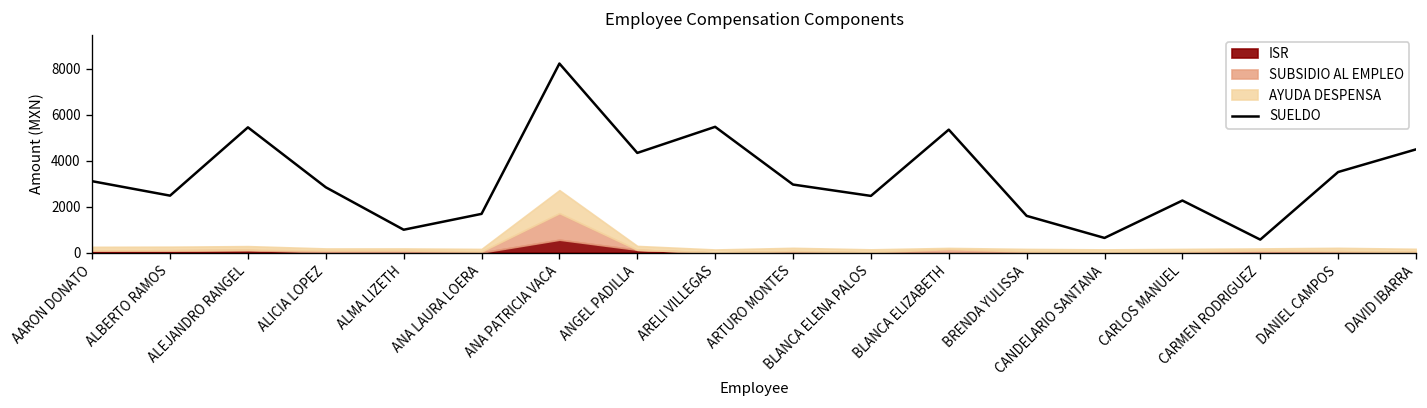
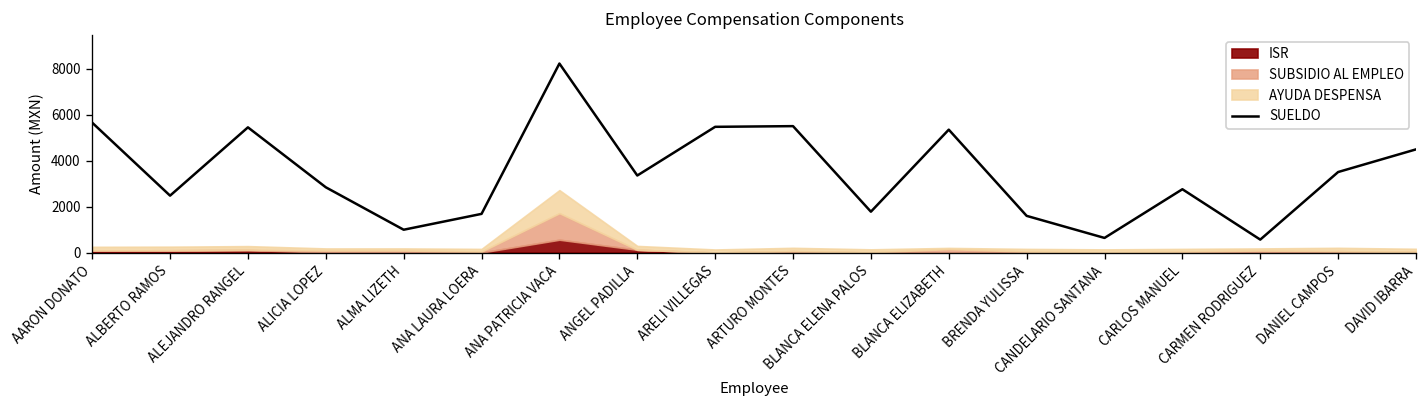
  {
    "SUELDO": {
-     "AARON DONATO": 3100,
+     "AARON DONATO": 5700,
      "ALBERTO RAMOS": 2500,
      "ALEJANDRO RANGEL": 5400,
      "ALICIA LOPEZ": 2800,
      "ALMA LIZETH": 1000,
      "ANA LAURA LOERA": 1700,
      "ANA PATRICIA VACA": 8200,
-     "ANGEL PADILLA": 4300,
+     "ANGEL PADILLA": 3400,
      "ARELI VILLEGAS": 5500,
-     "ARTURO MONTES": 3000,
-     "BLANCA ELENA PALOS": 2500,
+     "ARTURO MONTES": 5500,
+     "BLANCA ELENA PALOS": 1800,
      "BLANCA ELIZABETH": 5300,
      "BRENDA YULISSA": 1600,
      "CANDELARIO SANTANA": 600,
-     "CARLOS MANUEL": 2300,
+     "CARLOS MANUEL": 2800,
      "CARMEN RODRIGUEZ": 600,
      "DANIEL CAMPOS": 3500,
      "DAVID IBARRA": 4500
    },
    "ISR": {
      "ANA PATRICIA VACA": 600,
      "BLANCA ELIZABETH": 0
    },
    "SUBSIDIO AL EMPLEO": {
      "ANA PATRICIA VACA": 1200
    },
    "AYUDA DESPENSA": {
      "AARON DONATO": 200,
      "ALBERTO RAMOS": 200,
      "ALEJANDRO RANGEL": 200,
      "ANA PATRICIA VACA": 1000,
      "ANGEL PADILLA": 200,
      "ARTURO MONTES": 100,
      "DANIEL CAMPOS": 100,
      "DAVID IBARRA": 100
    }
  }
